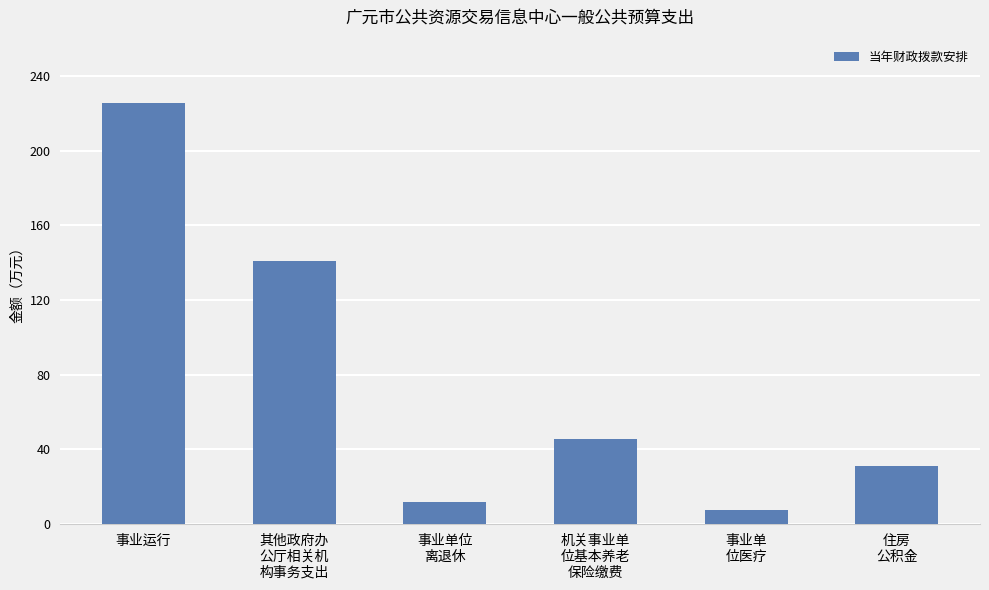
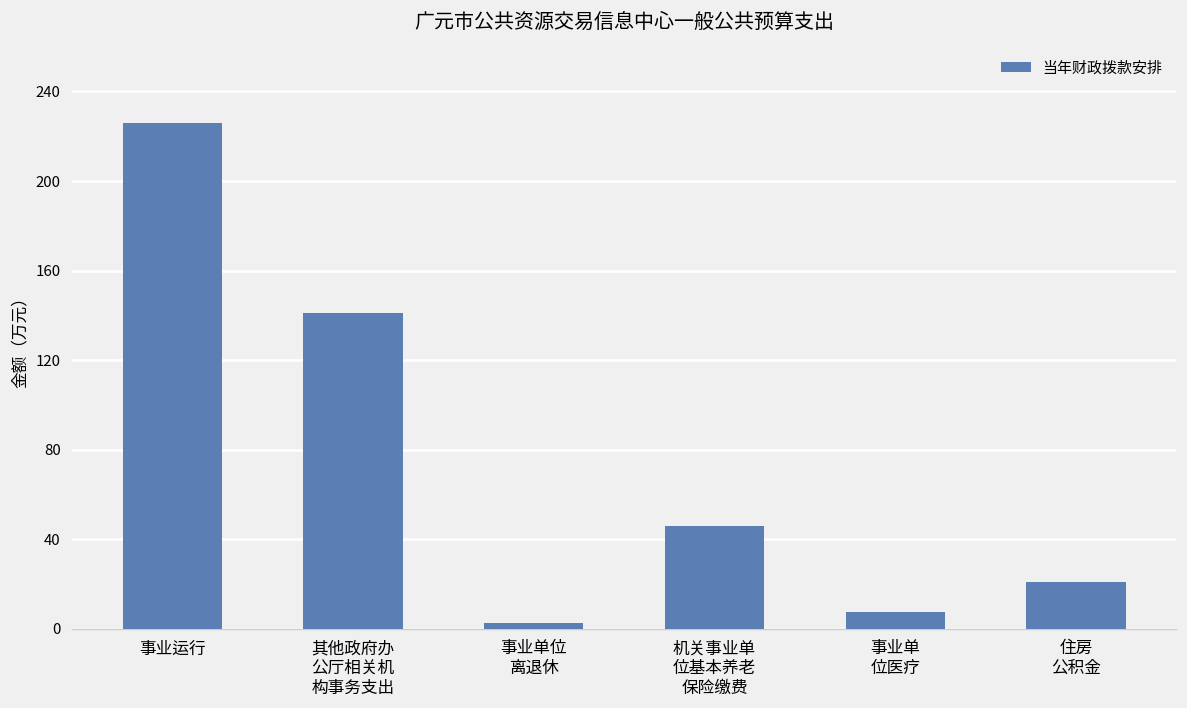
  {
    "事业运行": 226,
    "其他政府办 公厅相关机 构事务支出": 141,
-   "事业单位 离退休": 12,
+   "事业单位 离退休": 3,
    "机关事业单 位基本养老 保险缴费": 46,
    "事业单 位医疗": 8,
-   "住房 公积金": 31
+   "住房 公积金": 21
  }
